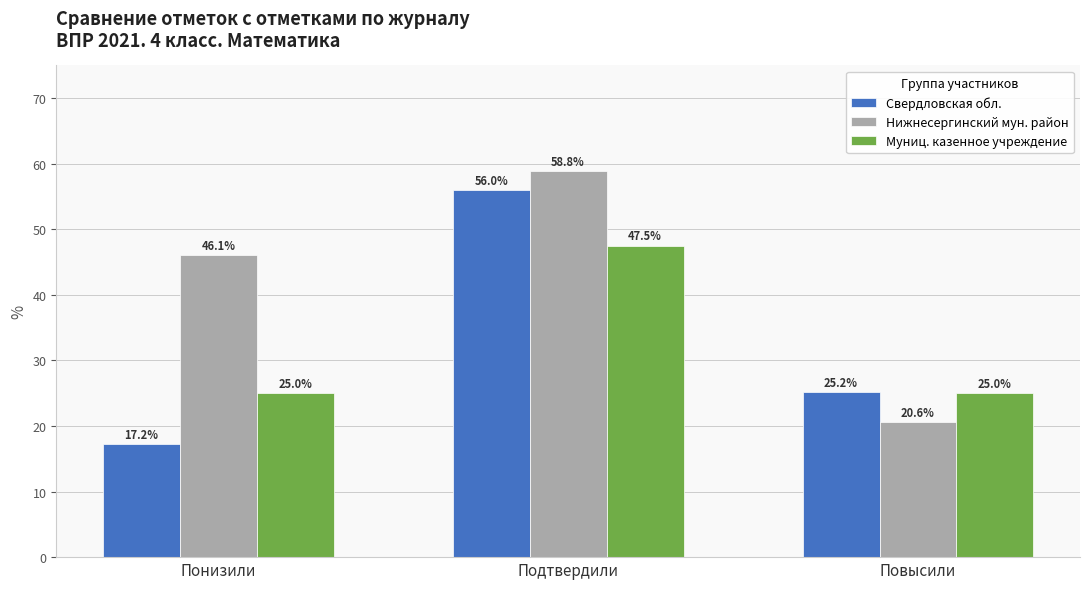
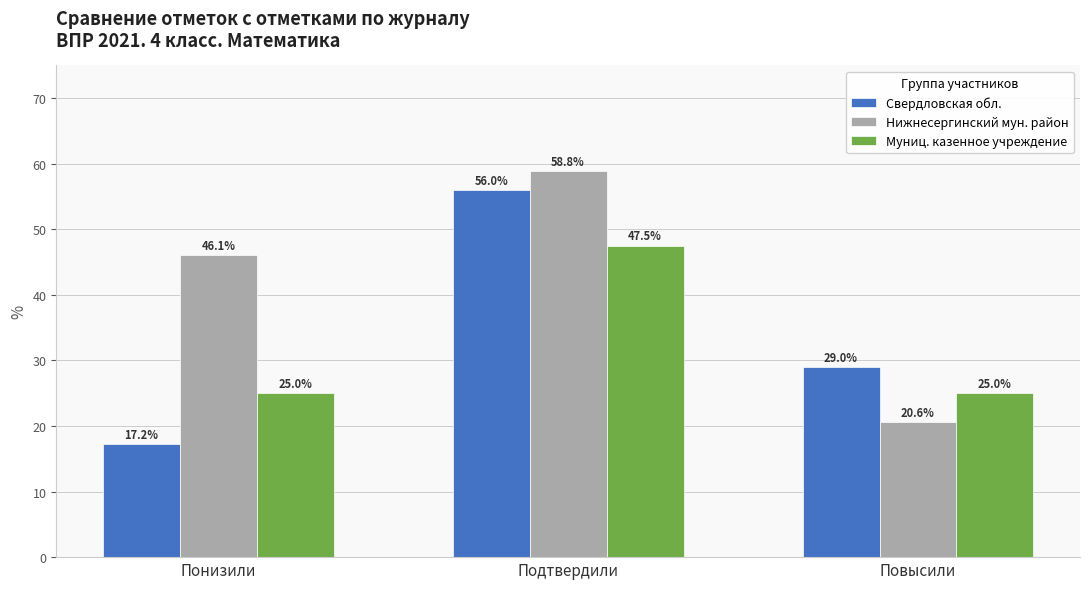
  {
    "Свердловская обл.": {
      "Понизили": "17.2%",
      "Подтвердили": "56.0%",
-     "Повысили": "25.2%"
+     "Повысили": "29.0%"
    },
    "Нижнесергинский мун. район": {
      "Понизили": "46.1%",
      "Подтвердили": "58.8%",
      "Повысили": "20.6%"
    },
    "Муниц. казенное учреждение": {
      "Понизили": "25.0%",
      "Подтвердили": "47.5%",
      "Повысили": "25.0%"
    }
  }
